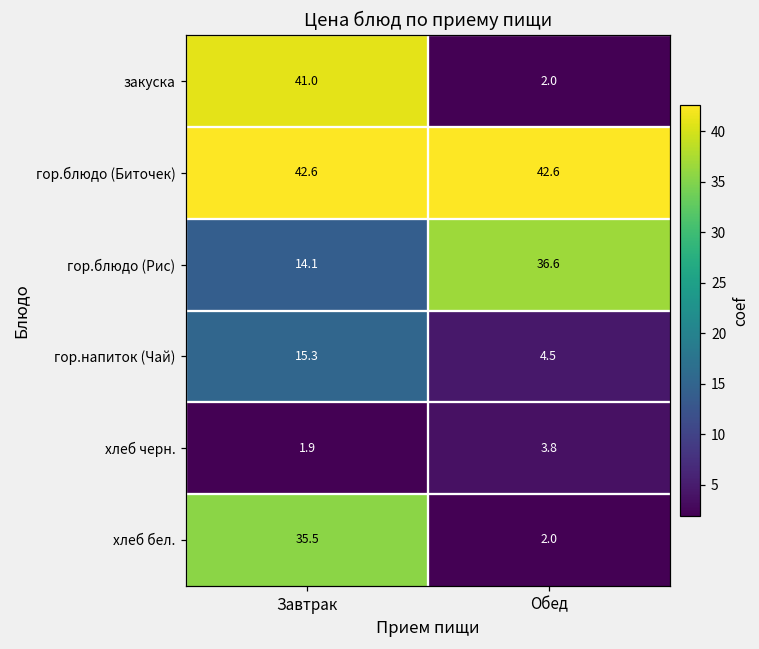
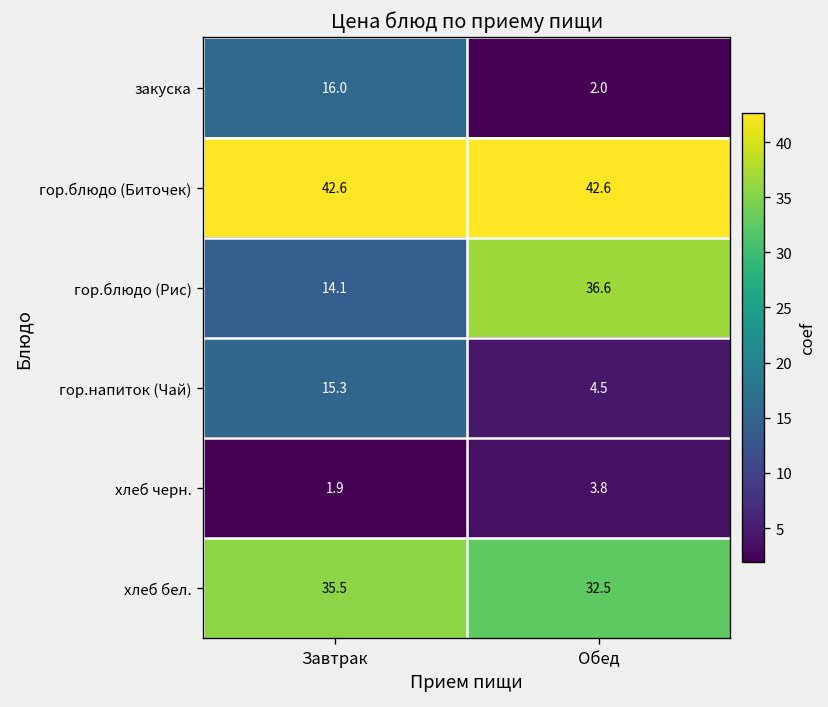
  {
    "закуска": {
-     "Завтрак": 41.0,
+     "Завтрак": 16.0,
      "Обед": 2.0
    },
    "гор.блюдо (Биточек)": {
      "Завтрак": 42.6,
      "Обед": 42.6
    },
    "гор.блюдо (Рис)": {
      "Завтрак": 14.1,
      "Обед": 36.6
    },
    "гор.напиток (Чай)": {
      "Завтрак": 15.3,
      "Обед": 4.5
    },
    "хлеб черн.": {
      "Завтрак": 1.9,
      "Обед": 3.8
    },
    "хлеб бел.": {
      "Завтрак": 35.5,
-     "Обед": 2.0
+     "Обед": 32.5
    }
  }
